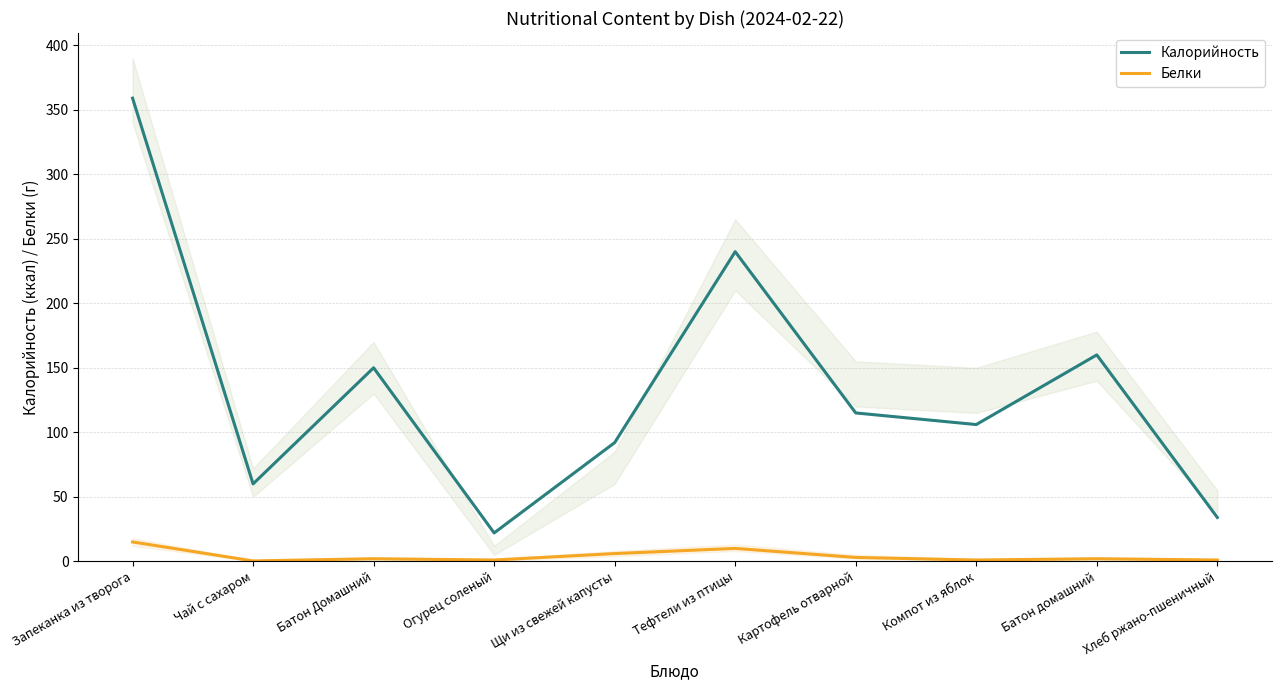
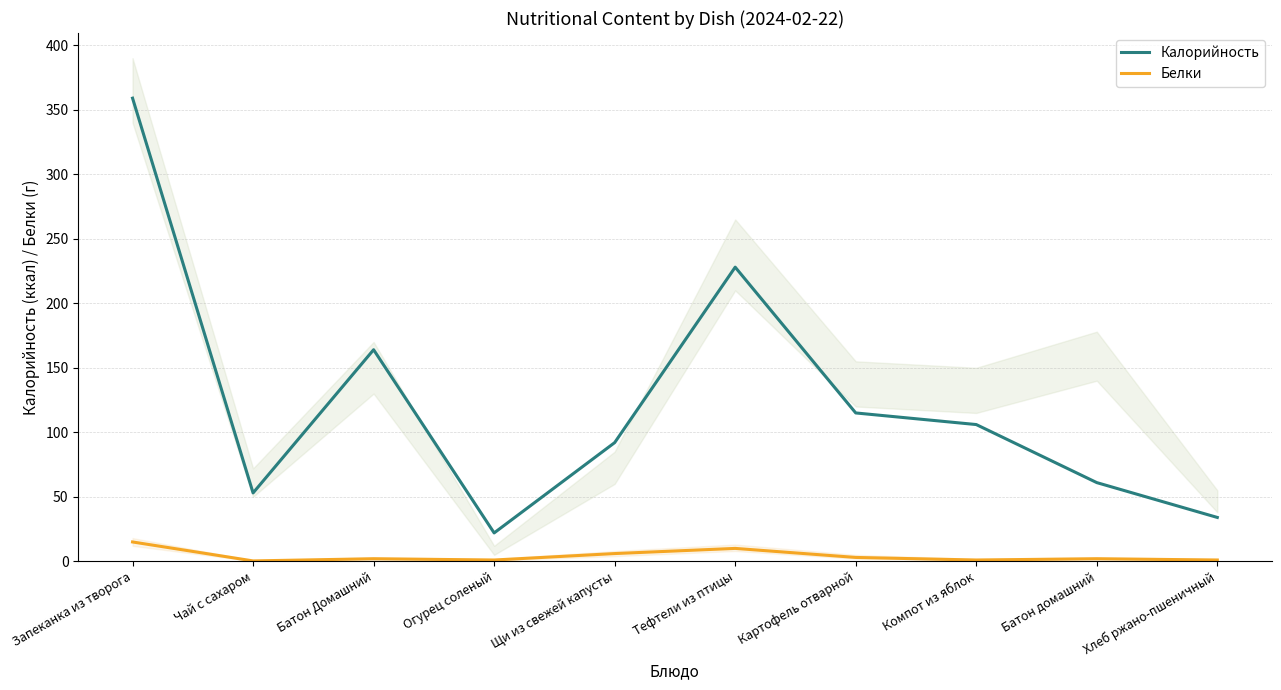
  {
    "Калорийность": {
      "Запеканка из творога": 359,
-     "Чай с сахаром": 60,
-     "Батон Домашний": 150,
+     "Чай с сахаром": 53,
+     "Батон Домашний": 164,
      "Огурец соленый": 22,
      "Щи из свежей капусты": 92,
-     "Тефтели из птицы": 240,
+     "Тефтели из птицы": 228,
      "Картофель отварной": 115,
      "Компот из яблок": 106,
-     "Батон домашний": 160,
+     "Батон домашний": 61,
      "Хлеб ржано-пшеничный": 34
    },
    "Белки": {
      "Запеканка из творога": 15,
      "Щи из свежей капусты": 6,
      "Тефтели из птицы": 10
    }
  }
